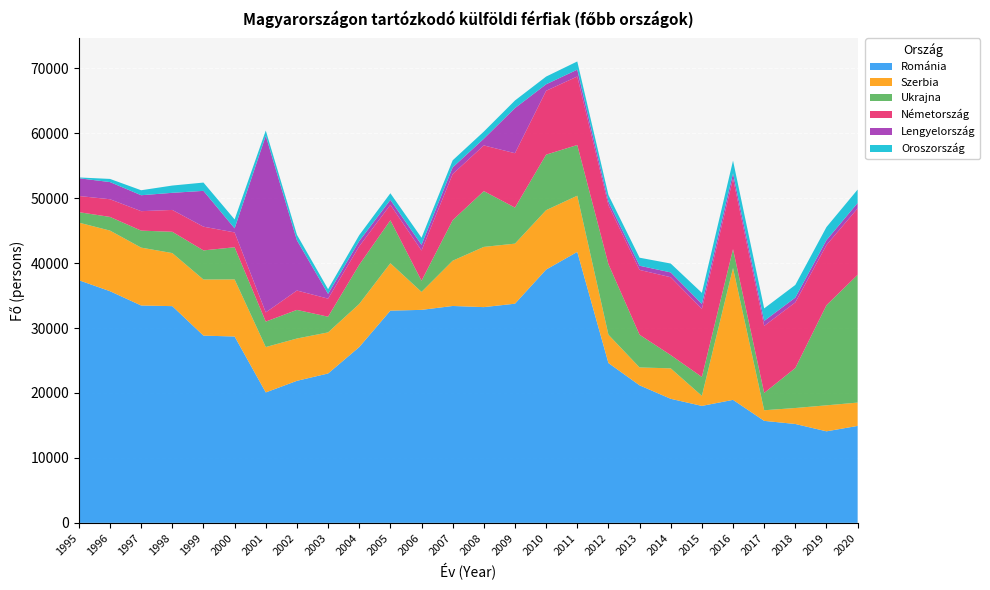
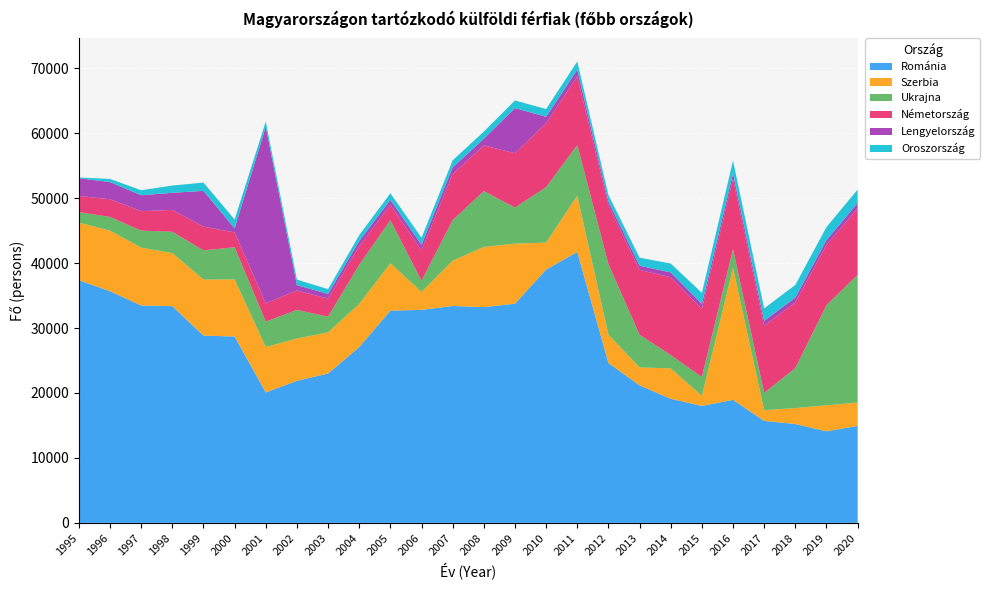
  {
    "Szerbia": {
      "1995": 9000,
      "1996": 9000,
      "1997": 9000,
      "1998": 8000,
      "1999": 9000,
      "2000": 9000,
      "2001": 7000,
      "2002": 7000,
      "2003": 6000,
      "2004": 7000,
      "2005": 7000,
      "2006": 3000,
      "2007": 7000,
      "2008": 9000,
      "2009": 9000,
-     "2010": 9000,
+     "2010": 4000,
      "2011": 9000,
      "2012": 4000,
      "2013": 3000,
      "2014": 5000,
      "2015": 2000,
      "2016": 20000,
      "2017": 2000,
      "2018": 2000,
      "2019": 4000,
      "2020": 4000
    },
    "Ukrajna": {
      "1995": 2000,
      "1996": 2000,
      "1997": 3000,
      "1998": 3000,
      "1999": 4000,
      "2000": 5000,
      "2001": 4000,
      "2002": 4000,
      "2003": 2000,
      "2004": 6000,
      "2005": 7000,
      "2006": 2000,
      "2007": 6000,
      "2008": 9000,
      "2009": 6000,
      "2010": 9000,
      "2011": 8000,
      "2012": 11000,
      "2013": 5000,
      "2014": 2000,
      "2015": 3000,
      "2016": 3000,
      "2017": 3000,
      "2018": 6000,
      "2019": 15000,
      "2020": 20000
    },
    "Németország": {
      "1995": 2000,
      "1996": 3000,
      "1997": 3000,
      "1998": 3000,
      "1999": 4000,
      "2000": 2000,
-     "2001": 1000,
+     "2001": 3000,
      "2002": 3000,
      "2003": 3000,
      "2004": 3000,
      "2005": 2000,
      "2006": 5000,
      "2007": 7000,
      "2008": 7000,
      "2009": 8000,
      "2010": 10000,
      "2011": 11000,
      "2012": 9000,
      "2013": 10000,
      "2014": 12000,
      "2015": 10000,
      "2016": 11000,
      "2017": 10000,
      "2018": 10000,
      "2019": 9000,
      "2020": 10000
    },
    "Lengyelország": {
      "1996": 3000,
      "1997": 2000,
      "1998": 3000,
      "1999": 6000,
      "2000": 1000,
      "2001": 27000,
-     "2002": 8000,
+     "2002": 1000,
      "2003": 1000,
      "2004": 1000,
      "2005": 1000,
      "2006": 1000,
      "2007": 1000,
      "2008": 1000,
      "2009": 7000,
      "2010": 1000,
      "2011": 1000,
      "2012": 1000,
      "2013": 1000,
      "2014": 1000,
      "2015": 1000,
      "2016": 1000,
      "2017": 1000,
      "2018": 1000,
      "2019": 1000,
      "2020": 1000
    }
  }
